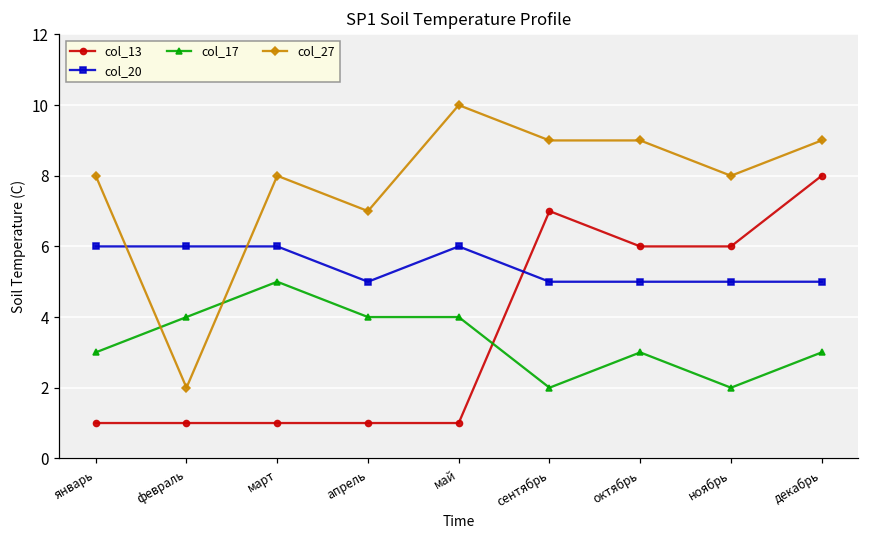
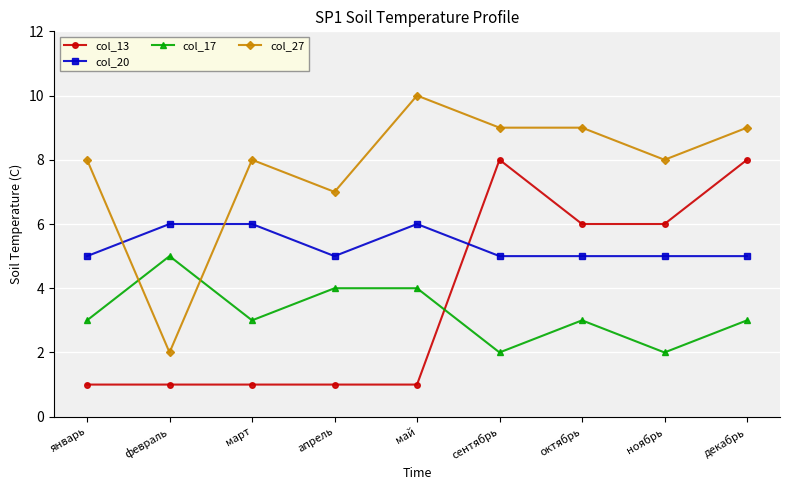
  {
    "col_13": {
      "январь": 1,
      "февраль": 1,
      "март": 1,
      "апрель": 1,
      "май": 1,
-     "сентябрь": 7,
+     "сентябрь": 8,
      "октябрь": 6,
      "ноябрь": 6,
      "декабрь": 8
    },
    "col_20": {
-     "январь": 6,
+     "январь": 5,
      "февраль": 6,
      "март": 6,
      "апрель": 5,
      "май": 6,
      "сентябрь": 5,
      "октябрь": 5,
      "ноябрь": 5,
      "декабрь": 5
    },
    "col_17": {
      "январь": 3,
-     "февраль": 4,
-     "март": 5,
+     "февраль": 5,
+     "март": 3,
      "апрель": 4,
      "май": 4,
      "сентябрь": 2,
      "октябрь": 3,
      "ноябрь": 2,
      "декабрь": 3
    },
    "col_27": {
      "январь": 8,
      "февраль": 2,
      "март": 8,
      "апрель": 7,
      "май": 10,
      "сентябрь": 9,
      "октябрь": 9,
      "ноябрь": 8,
      "декабрь": 9
    }
  }
